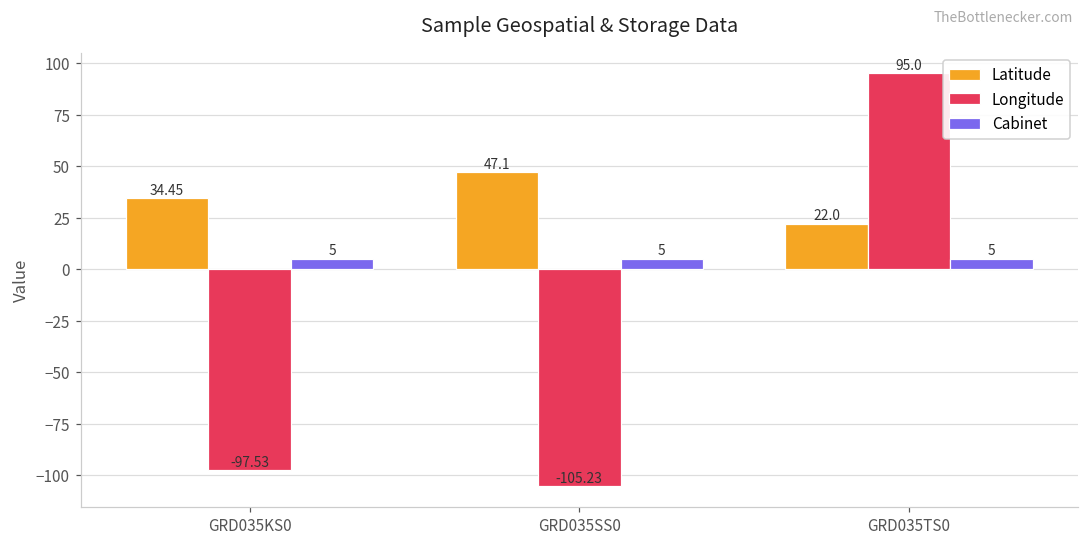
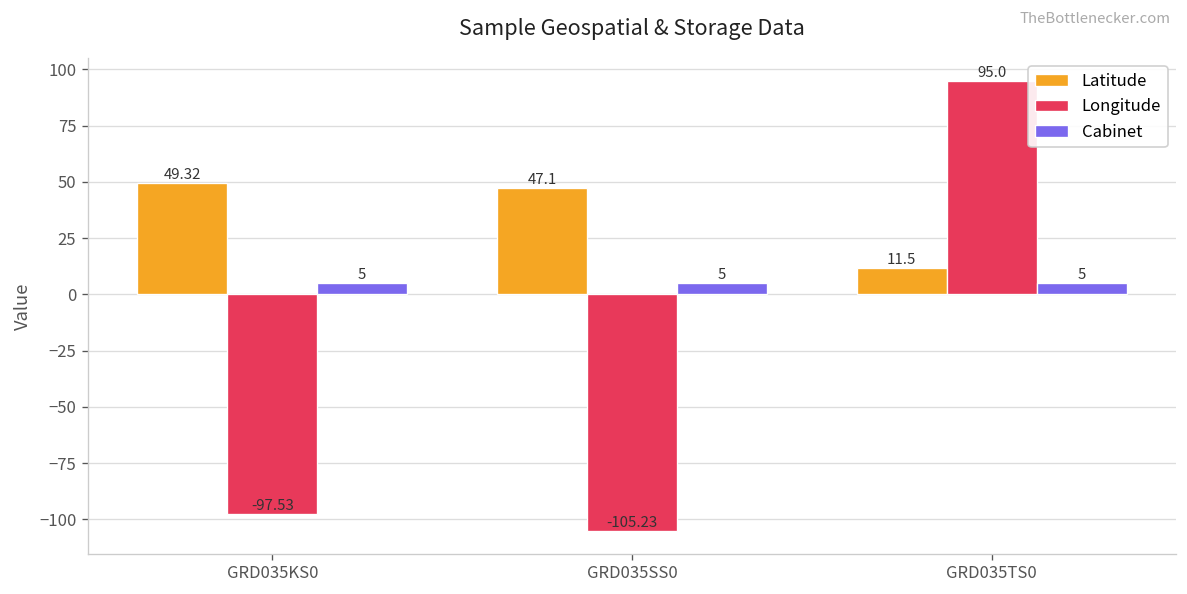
  {
    "Latitude": {
-     "GRD035KS0": 34.45,
+     "GRD035KS0": 49.32,
      "GRD035SS0": 47.1,
-     "GRD035TS0": 22.0
+     "GRD035TS0": 11.5
    },
    "Longitude": {
      "GRD035KS0": -97.53,
      "GRD035SS0": -105.23,
      "GRD035TS0": 95.0
    },
    "Cabinet": {
      "GRD035KS0": 5,
      "GRD035SS0": 5,
      "GRD035TS0": 5
    }
  }
